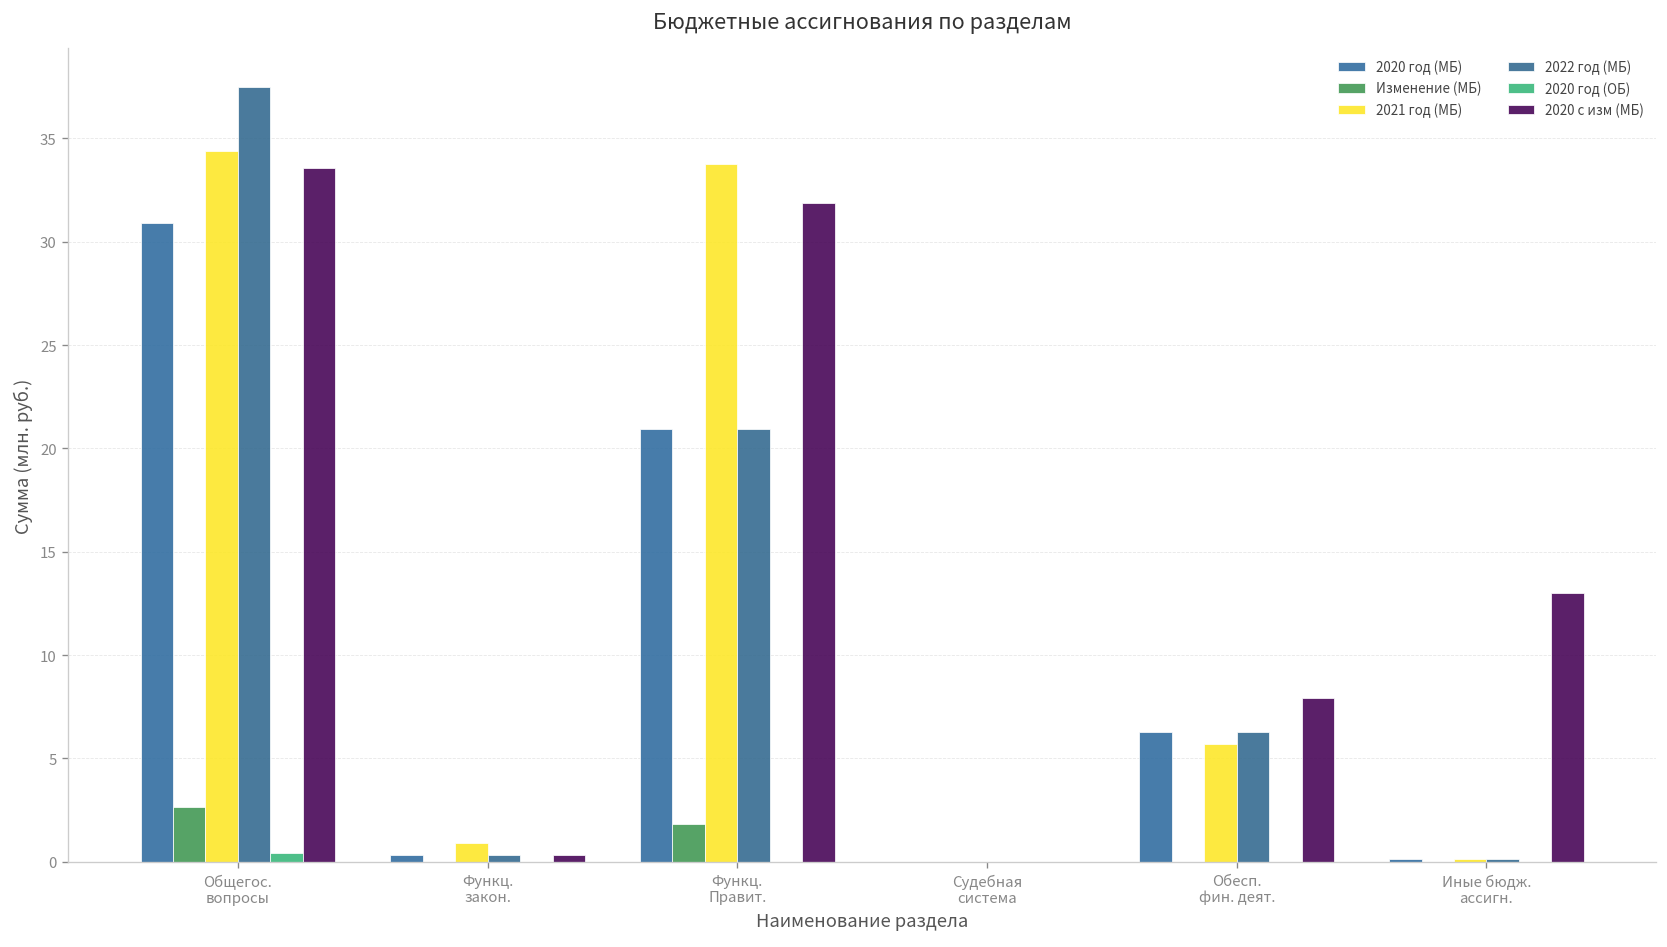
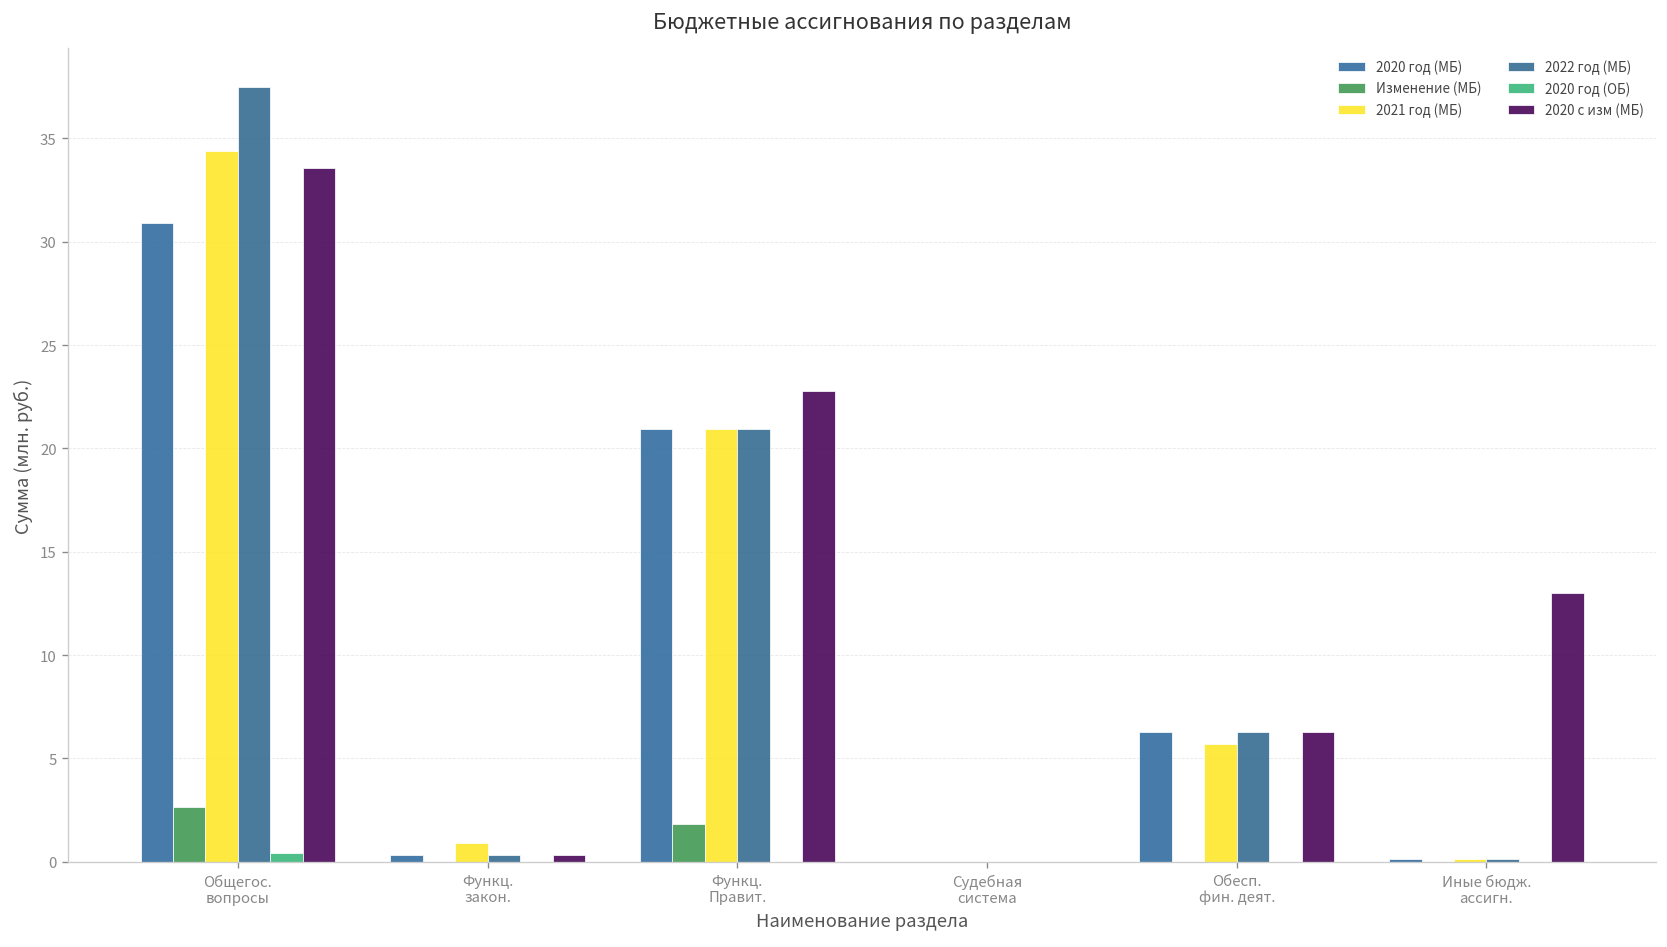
  {
    "2021 год (МБ)": {
      "Общегос. вопросы": 34.4,
      "Функц. закон.": 0.9,
-     "Функц. Правит.": 33.8,
+     "Функц. Правит.": 21.0,
      "Судебная система": 0.0,
      "Обесп. фин. деят.": 5.7,
      "Иные бюдж. ассигн.": 0.2
    },
    "2020 с изм (МБ)": {
      "Общегос. вопросы": 33.6,
      "Функц. закон.": 0.3,
-     "Функц. Правит.": 31.9,
+     "Функц. Правит.": 22.8,
      "Судебная система": 0.0,
-     "Обесп. фин. деят.": 7.9,
+     "Обесп. фин. деят.": 6.3,
      "Иные бюдж. ассигн.": 13.0
    }
  }
